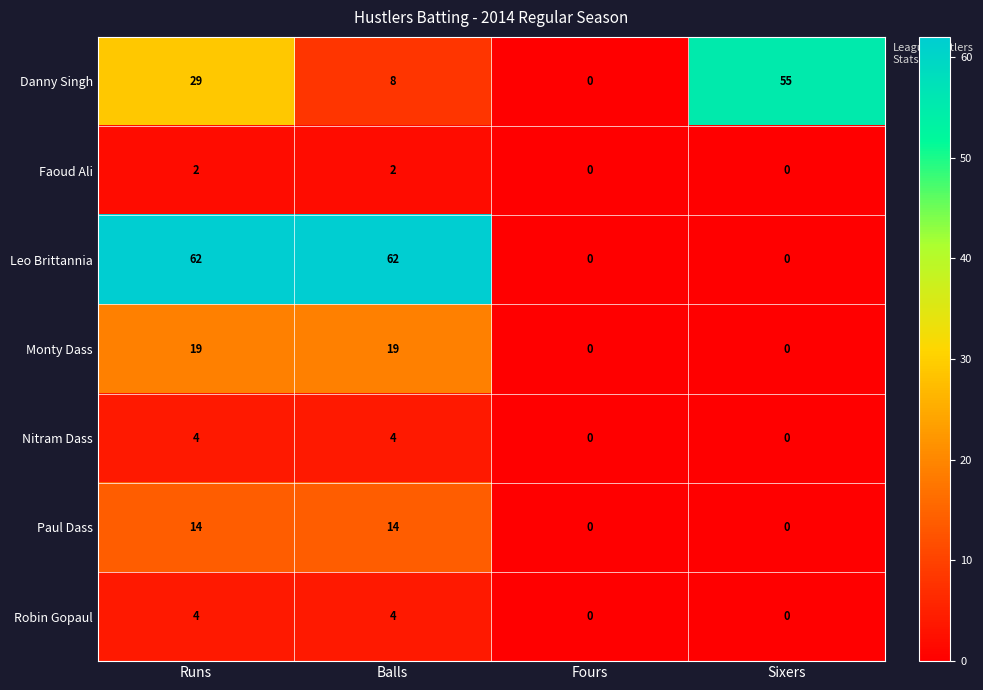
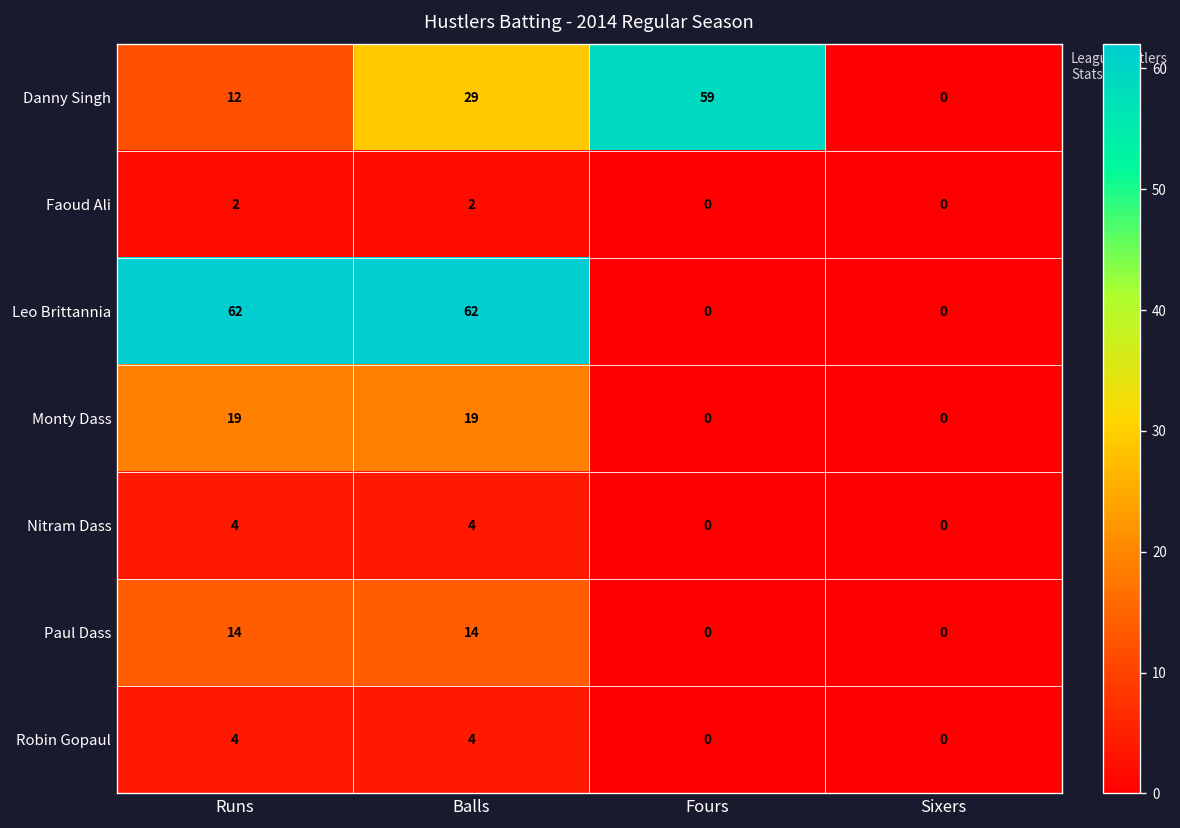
  {
    "Danny Singh": {
-     "Runs": 29,
-     "Balls": 8,
-     "Fours": 0,
-     "Sixers": 55
+     "Runs": 12,
+     "Balls": 29,
+     "Fours": 59,
+     "Sixers": 0
    },
    "Faoud Ali": {
      "Runs": 2,
      "Balls": 2,
      "Fours": 0,
      "Sixers": 0
    },
    "Leo Brittannia": {
      "Runs": 62,
      "Balls": 62,
      "Fours": 0,
      "Sixers": 0
    },
    "Monty Dass": {
      "Runs": 19,
      "Balls": 19,
      "Fours": 0,
      "Sixers": 0
    },
    "Nitram Dass": {
      "Runs": 4,
      "Balls": 4,
      "Fours": 0,
      "Sixers": 0
    },
    "Paul Dass": {
      "Runs": 14,
      "Balls": 14,
      "Fours": 0,
      "Sixers": 0
    },
    "Robin Gopaul": {
      "Runs": 4,
      "Balls": 4,
      "Fours": 0,
      "Sixers": 0
    }
  }
